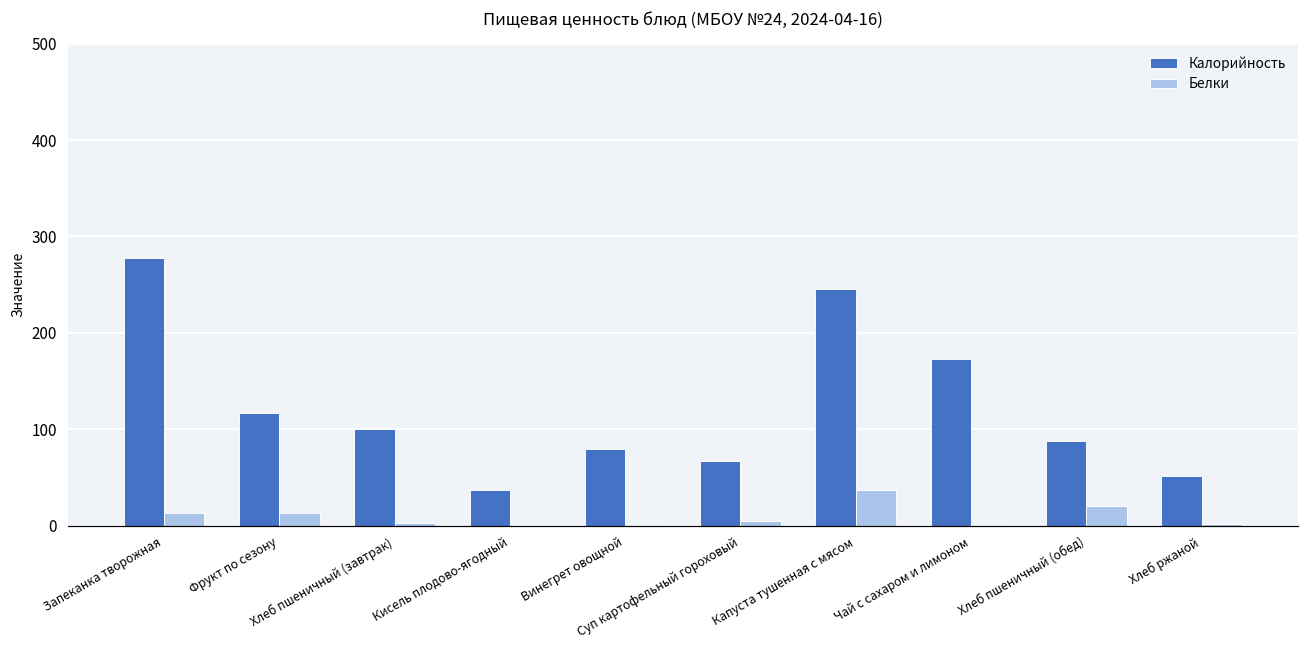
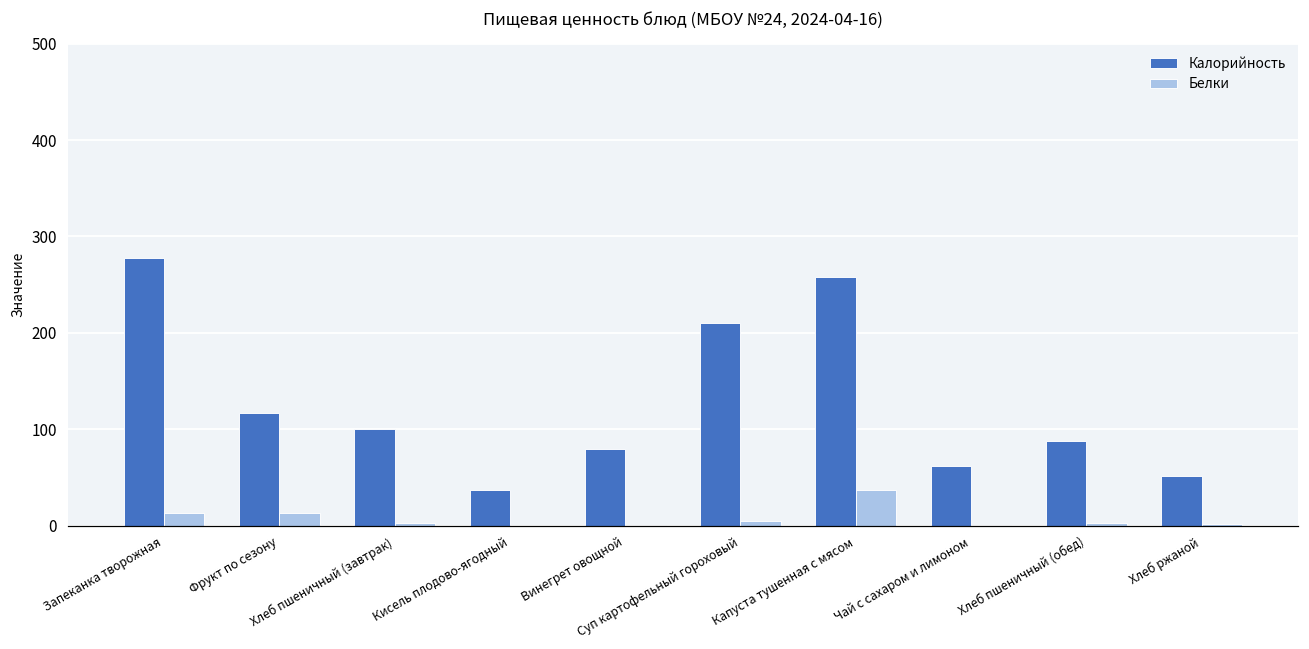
  {
    "Калорийность": {
      "Запеканка творожная": 280,
      "Фрукт по сезону": 120,
      "Хлеб пшеничный (завтрак)": 100,
      "Кисель плодово-ягодный": 40,
      "Винегрет овощной": 80,
-     "Суп картофельный гороховый": 70,
-     "Капуста тушенная с мясом": 250,
-     "Чай с сахаром и лимоном": 170,
+     "Суп картофельный гороховый": 210,
+     "Капуста тушенная с мясом": 260,
+     "Чай с сахаром и лимоном": 60,
      "Хлеб пшеничный (обед)": 90,
      "Хлеб ржаной": 50
    },
    "Белки": {
      "Запеканка творожная": 10,
      "Фрукт по сезону": 10,
      "Хлеб пшеничный (завтрак)": 0,
      "Суп картофельный гороховый": 0,
      "Капуста тушенная с мясом": 40,
-     "Хлеб пшеничный (обед)": 20
+     "Хлеб пшеничный (обед)": 0
    }
  }
